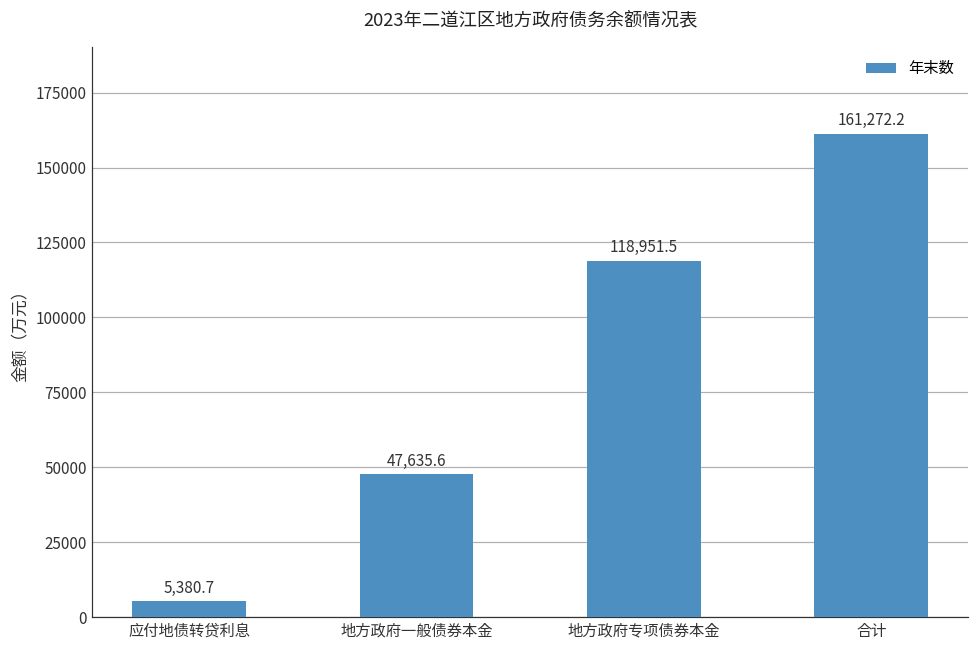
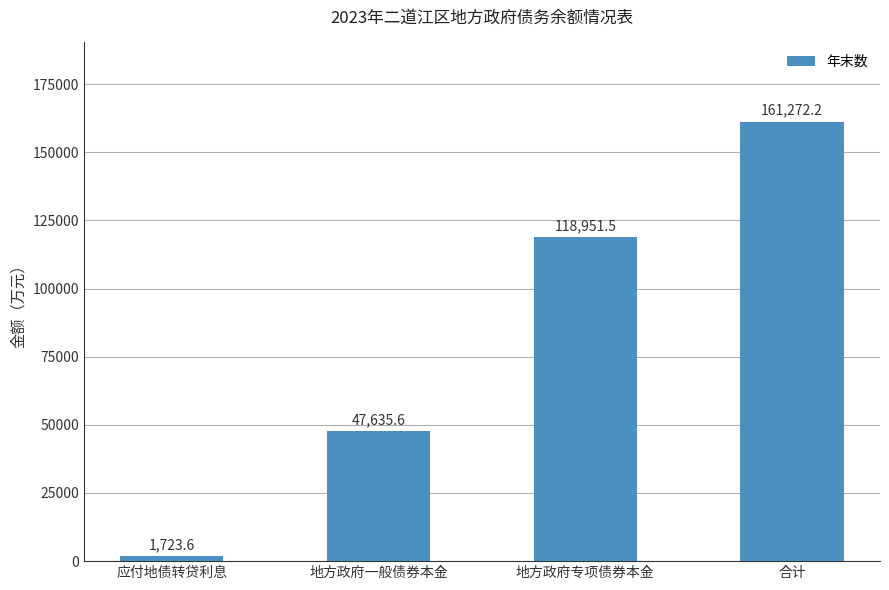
  {
-   "应付地债转贷利息": "5,380.7",
+   "应付地债转贷利息": "1,723.6",
    "地方政府一般债券本金": "47,635.6",
    "地方政府专项债券本金": "118,951.5",
    "合计": "161,272.2"
  }
